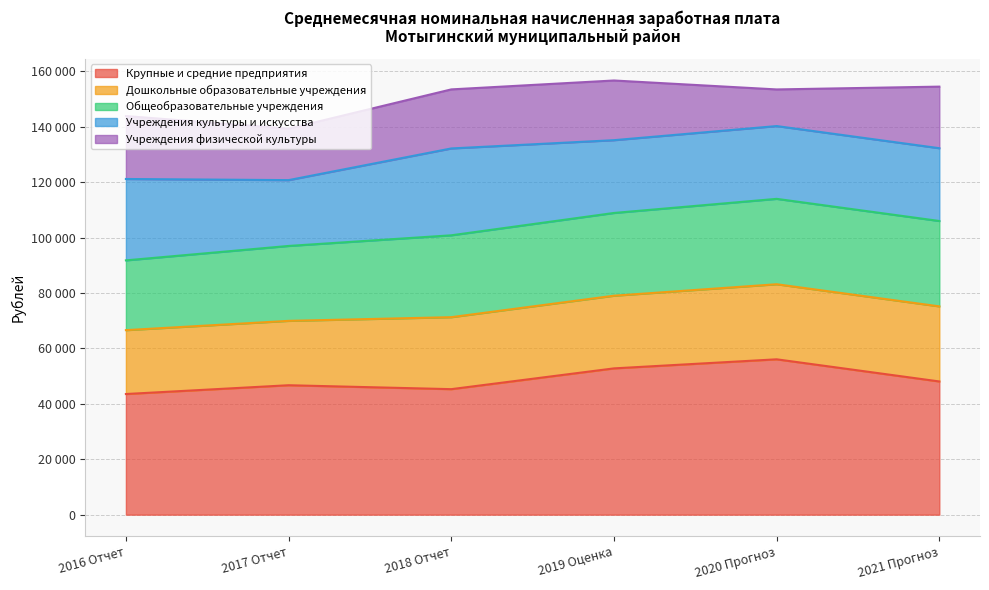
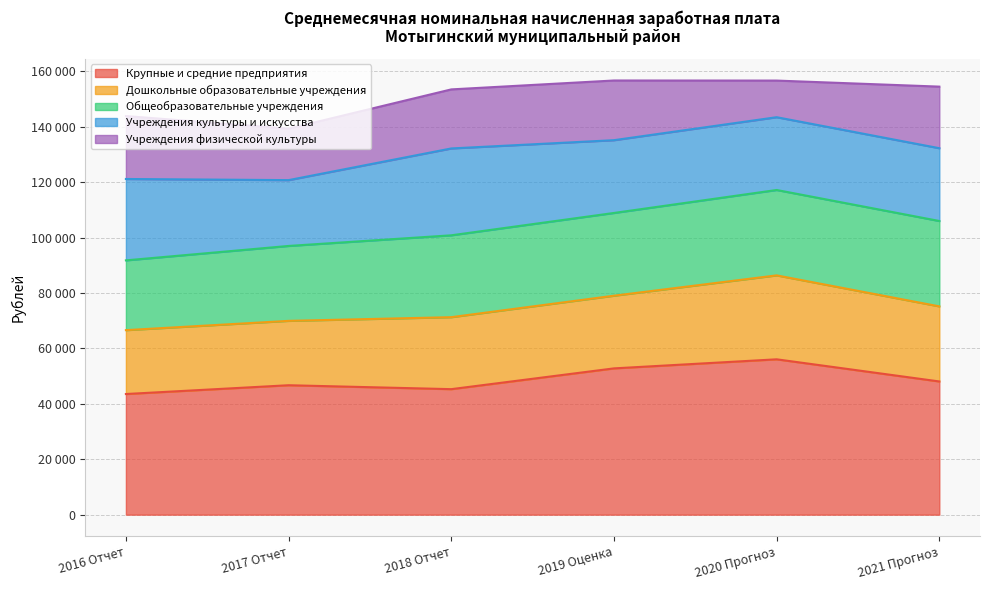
  {
    "Крупные и средние предприятия": {
      "2016 Отчет": 44000,
      "2017 Отчет": 47000,
      "2018 Отчет": 45000,
      "2019 Оценка": 53000,
      "2020 Прогноз": 56000,
      "2021 Прогноз": 48000
    },
    "Дошкольные образовательные учреждения": {
      "2016 Отчет": 23000,
      "2017 Отчет": 23000,
      "2018 Отчет": 26000,
      "2019 Оценка": 26000,
-     "2020 Прогноз": 27000,
+     "2020 Прогноз": 30000,
      "2021 Прогноз": 27000
    },
    "Общеобразовательные учреждения": {
      "2016 Отчет": 25000,
      "2017 Отчет": 27000,
      "2018 Отчет": 30000,
      "2019 Оценка": 30000,
      "2020 Прогноз": 31000,
      "2021 Прогноз": 31000
    },
    "Учреждения культуры и искусства": {
      "2016 Отчет": 29000,
      "2017 Отчет": 24000,
      "2018 Отчет": 31000,
      "2019 Оценка": 26000,
      "2020 Прогноз": 26000,
      "2021 Прогноз": 26000
    },
    "Учреждения физической культуры": {
      "2018 Отчет": 21000,
      "2019 Оценка": 22000,
      "2020 Прогноз": 13000,
      "2021 Прогноз": 22000
    }
  }
